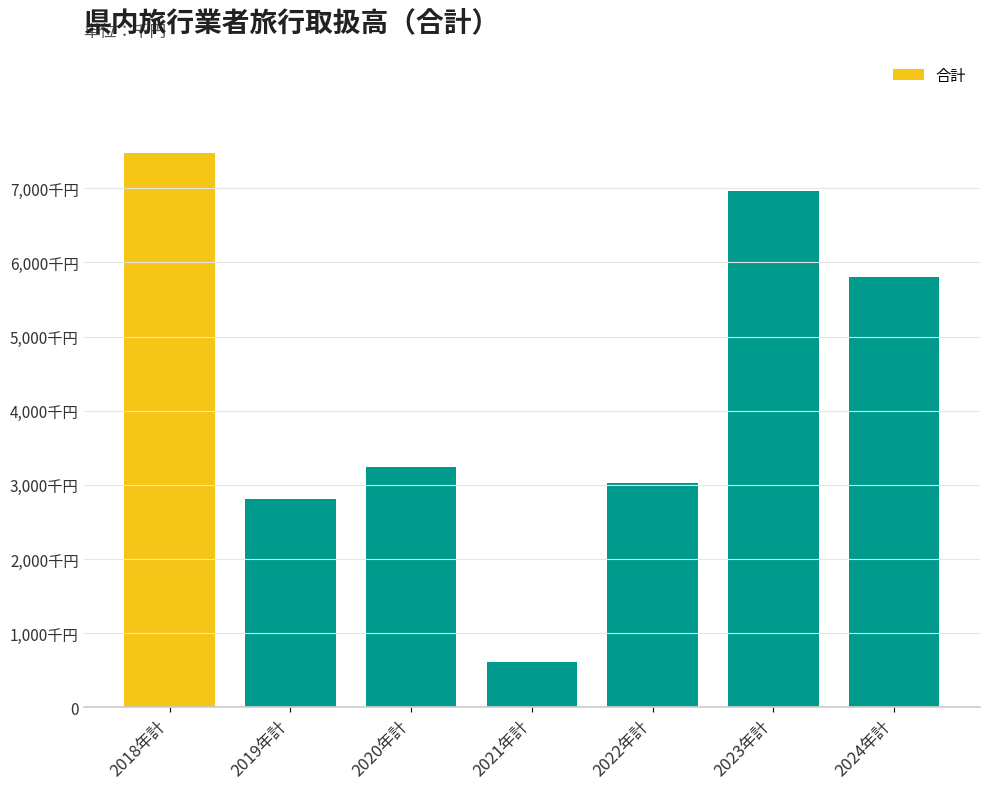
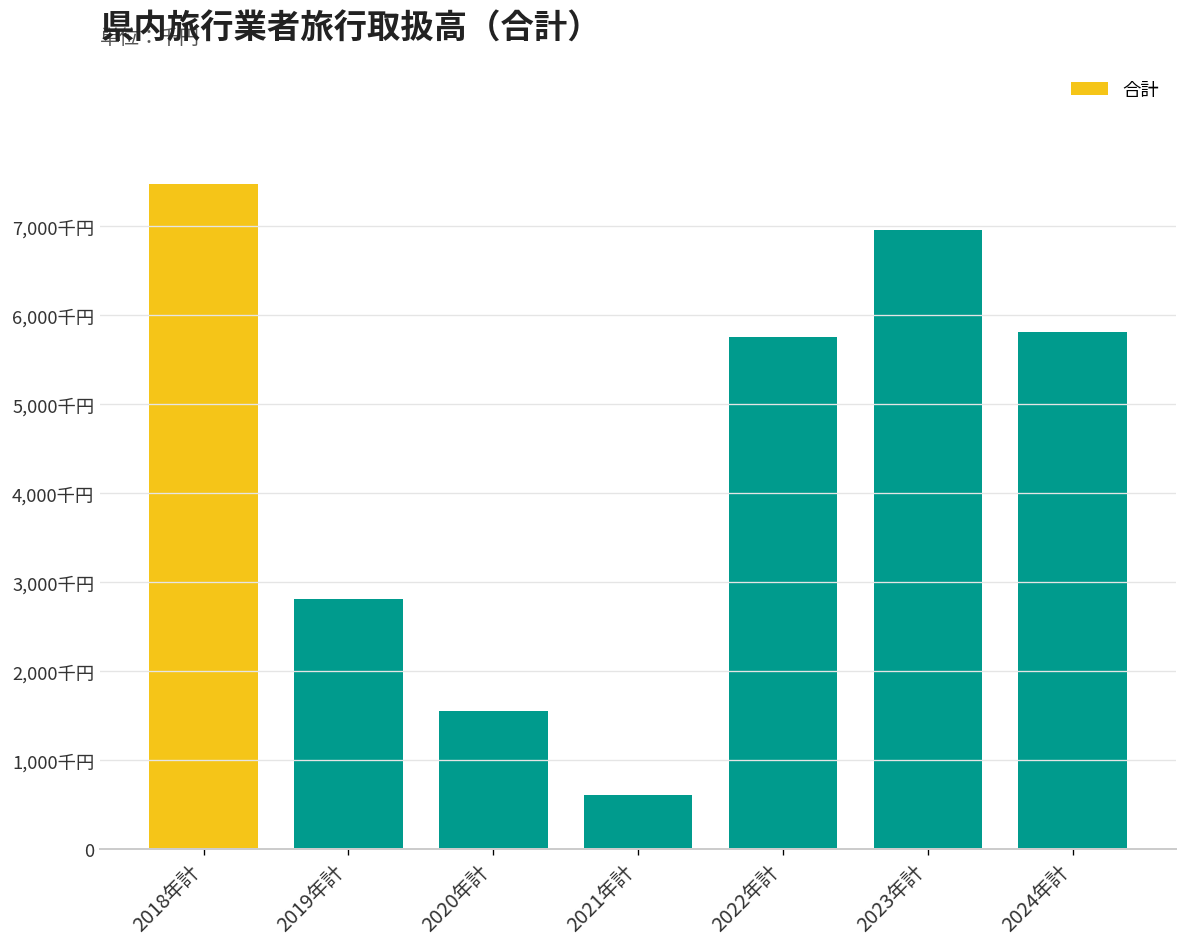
  {
    "2018年計": "7,500千円",
    "2019年計": "2,800千円",
-   "2020年計": "3,200千円",
+   "2020年計": "1,600千円",
    "2021年計": "600千円",
-   "2022年計": "3,000千円",
+   "2022年計": "5,800千円",
    "2023年計": "7,000千円",
    "2024年計": "5,800千円"
  }
